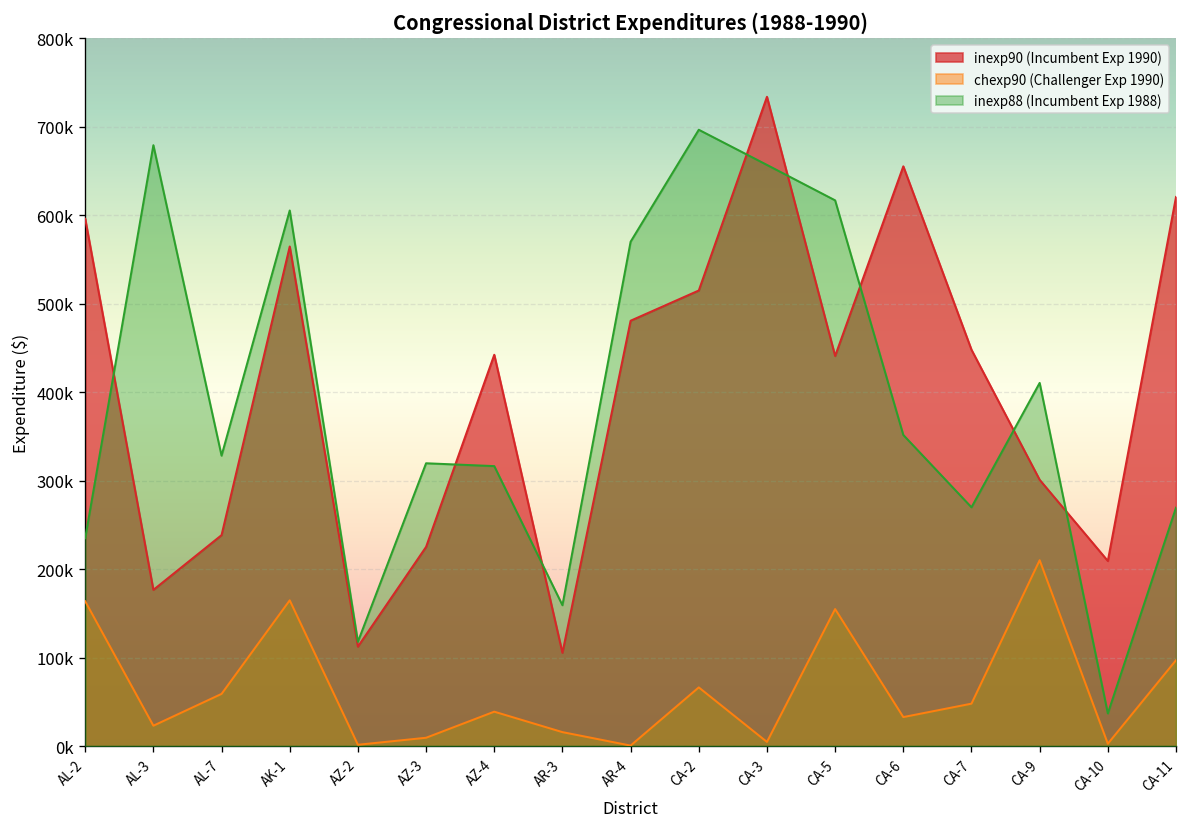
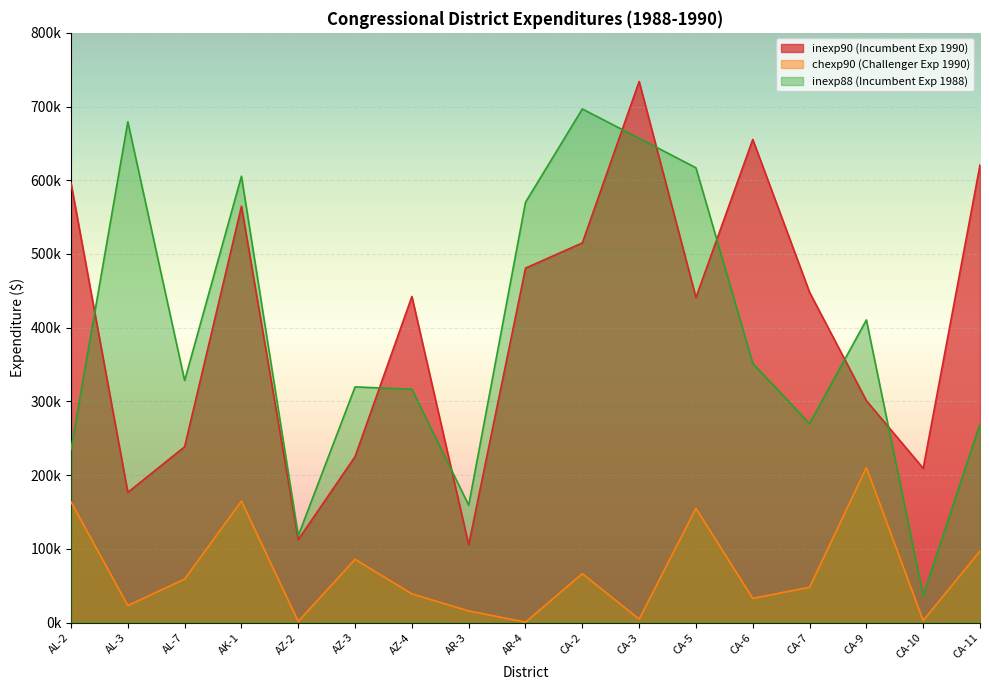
  {
    "inexp90 (Incumbent Exp 1990)": {
      "AL-2": 600000,
      "AL-3": 180000,
      "AL-7": 240000,
      "AK-1": 560000,
      "AZ-2": 110000,
      "AZ-3": 230000,
      "AZ-4": 440000,
      "AR-3": 110000,
      "AR-4": 480000,
      "CA-2": 520000,
      "CA-3": 730000,
      "CA-5": 440000,
      "CA-6": 660000,
      "CA-7": 450000,
      "CA-9": 300000,
      "CA-10": 210000,
      "CA-11": 620000
    },
    "chexp90 (Challenger Exp 1990)": {
      "AL-2": 160000,
      "AL-3": 20000,
      "AL-7": 60000,
      "AK-1": 160000,
      "AZ-2": 0,
-     "AZ-3": 10000,
+     "AZ-3": 90000,
      "AZ-4": 40000,
      "AR-3": 20000,
      "AR-4": 0,
      "CA-2": 70000,
      "CA-3": 0,
      "CA-5": 150000,
      "CA-6": 30000,
      "CA-7": 50000,
      "CA-9": 210000,
      "CA-10": 0,
      "CA-11": 100000
    },
    "inexp88 (Incumbent Exp 1988)": {
      "AL-2": 230000,
      "AL-3": 680000,
      "AL-7": 330000,
      "AK-1": 610000,
      "AZ-2": 120000,
      "AZ-3": 320000,
      "AZ-4": 320000,
      "AR-3": 160000,
      "AR-4": 570000,
      "CA-2": 700000,
      "CA-3": 660000,
      "CA-5": 620000,
      "CA-6": 350000,
      "CA-7": 270000,
      "CA-9": 410000,
      "CA-10": 40000,
      "CA-11": 270000
    }
  }
